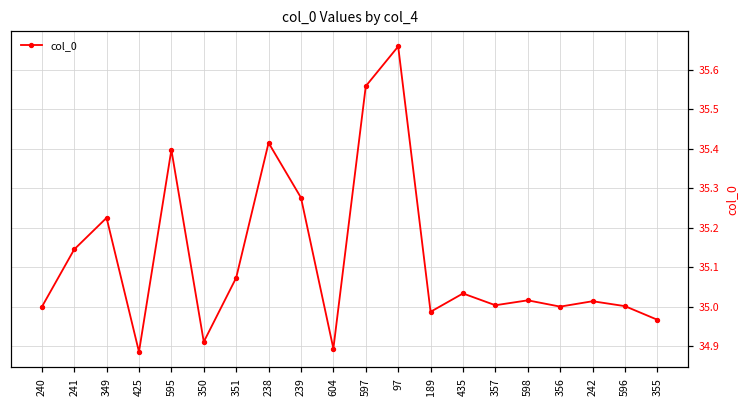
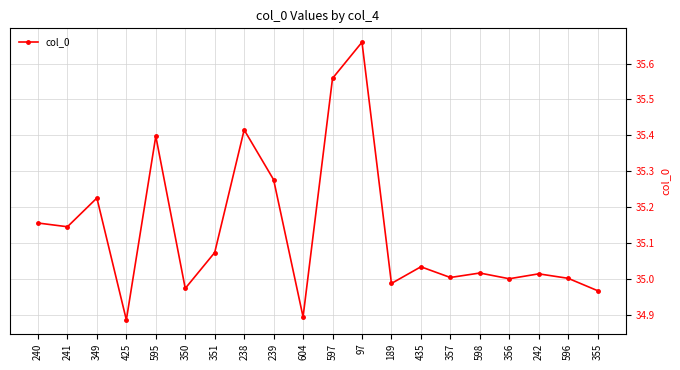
  {
-   "240": 35.00,
+   "240": 35.16,
    "241": 35.15,
    "349": 35.23,
    "425": 34.89,
    "595": 35.40,
-   "350": 34.91,
+   "350": 34.97,
    "351": 35.07,
    "238": 35.42,
    "239": 35.28,
    "604": 34.89,
    "597": 35.56,
    "97": 35.66,
    "189": 34.99,
    "435": 35.03,
    "357": 35.00,
    "598": 35.02,
    "356": 35.00,
    "242": 35.01,
    "596": 35.00,
    "355": 34.97
  }
